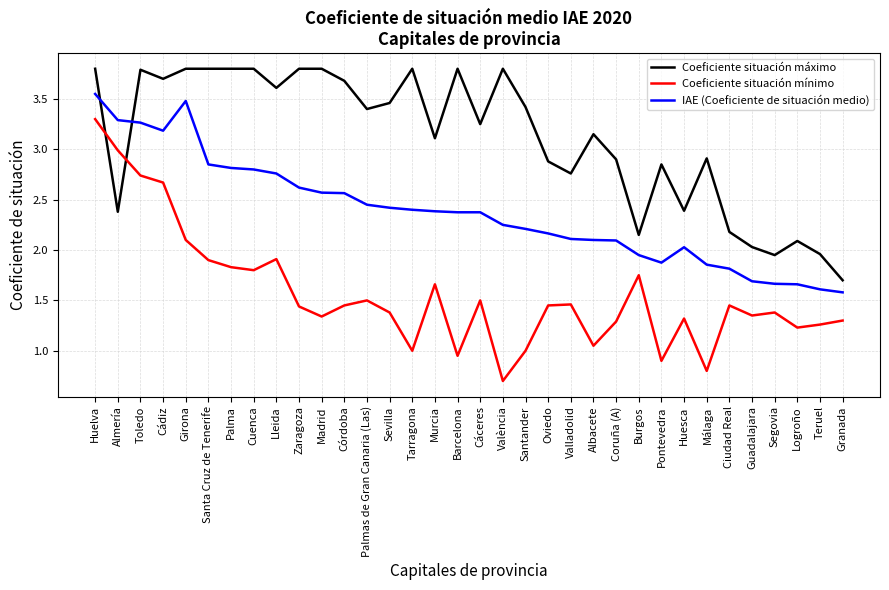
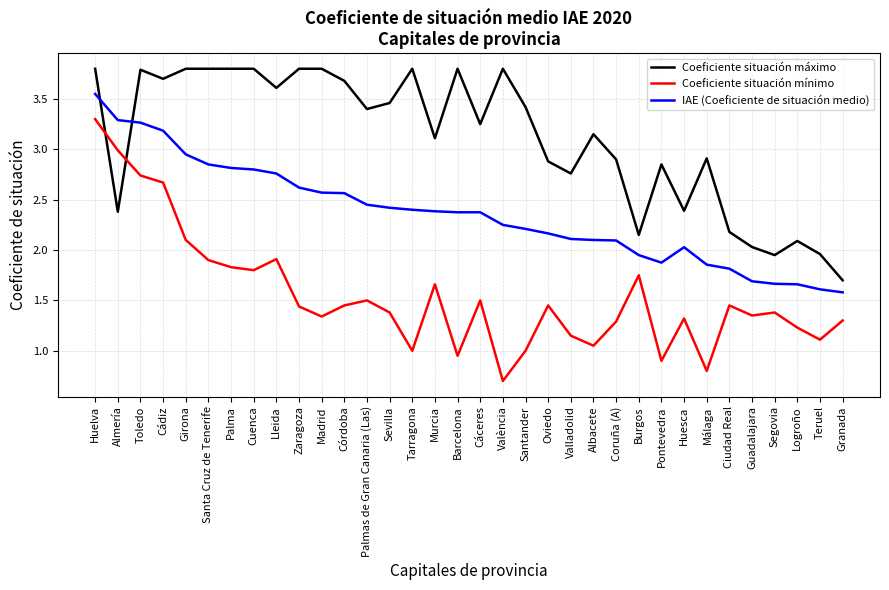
  {
    "Coeficiente situación máximo": {
      "Huelva": 3.80,
      "Almería": 2.38,
      "Toledo": 3.79,
      "Cádiz": 3.70,
      "Girona": 3.80,
      "Santa Cruz de Tenerife": 3.80,
      "Palma": 3.80,
      "Cuenca": 3.80,
      "Lleida": 3.61,
      "Zaragoza": 3.80,
      "Madrid": 3.80,
      "Córdoba": 3.68,
      "Palmas de Gran Canaria (Las)": 3.40,
      "Sevilla": 3.46,
      "Tarragona": 3.80,
      "Murcia": 3.11,
      "Barcelona": 3.80,
      "Cáceres": 3.25,
      "València": 3.80,
      "Santander": 3.42,
      "Oviedo": 2.88,
      "Valladolid": 2.76,
      "Albacete": 3.15,
      "Coruña (A)": 2.90,
      "Burgos": 2.15,
      "Pontevedra": 2.85,
      "Huesca": 2.39,
      "Málaga": 2.91,
      "Ciudad Real": 2.18,
      "Guadalajara": 2.03,
      "Segovia": 1.95,
      "Logroño": 2.09,
      "Teruel": 1.96,
      "Granada": 1.70
    },
    "Coeficiente situación mínimo": {
      "Huelva": 3.30,
      "Almería": 2.99,
      "Toledo": 2.74,
      "Cádiz": 2.67,
      "Girona": 2.10,
      "Santa Cruz de Tenerife": 1.90,
      "Palma": 1.83,
      "Cuenca": 1.80,
      "Lleida": 1.91,
      "Zaragoza": 1.44,
      "Madrid": 1.34,
      "Córdoba": 1.45,
      "Palmas de Gran Canaria (Las)": 1.50,
      "Sevilla": 1.38,
      "Tarragona": 1.00,
      "Murcia": 1.66,
      "Barcelona": 0.95,
      "Cáceres": 1.50,
      "València": 0.70,
      "Santander": 1.00,
      "Oviedo": 1.45,
-     "Valladolid": 1.46,
+     "Valladolid": 1.15,
      "Albacete": 1.05,
      "Coruña (A)": 1.29,
      "Burgos": 1.75,
      "Pontevedra": 0.90,
      "Huesca": 1.32,
      "Málaga": 0.80,
      "Ciudad Real": 1.45,
      "Guadalajara": 1.35,
      "Segovia": 1.38,
      "Logroño": 1.23,
-     "Teruel": 1.26,
+     "Teruel": 1.11,
      "Granada": 1.30
    },
    "IAE (Coeficiente de situación medio)": {
      "Huelva": 3.55,
      "Almería": 3.29,
      "Toledo": 3.27,
      "Cádiz": 3.19,
-     "Girona": 3.48,
+     "Girona": 2.95,
      "Santa Cruz de Tenerife": 2.85,
      "Palma": 2.82,
      "Cuenca": 2.80,
      "Lleida": 2.76,
      "Zaragoza": 2.62,
      "Madrid": 2.57,
      "Córdoba": 2.57,
      "Palmas de Gran Canaria (Las)": 2.45,
      "Sevilla": 2.42,
      "Tarragona": 2.40,
      "Murcia": 2.39,
      "Barcelona": 2.38,
      "Cáceres": 2.38,
      "València": 2.25,
      "Santander": 2.21,
      "Oviedo": 2.17,
      "Valladolid": 2.11,
      "Albacete": 2.10,
      "Coruña (A)": 2.10,
      "Burgos": 1.95,
      "Pontevedra": 1.88,
      "Huesca": 2.03,
      "Málaga": 1.86,
      "Ciudad Real": 1.82,
      "Guadalajara": 1.69,
      "Segovia": 1.67,
      "Logroño": 1.66,
      "Teruel": 1.61,
      "Granada": 1.58
    }
  }
